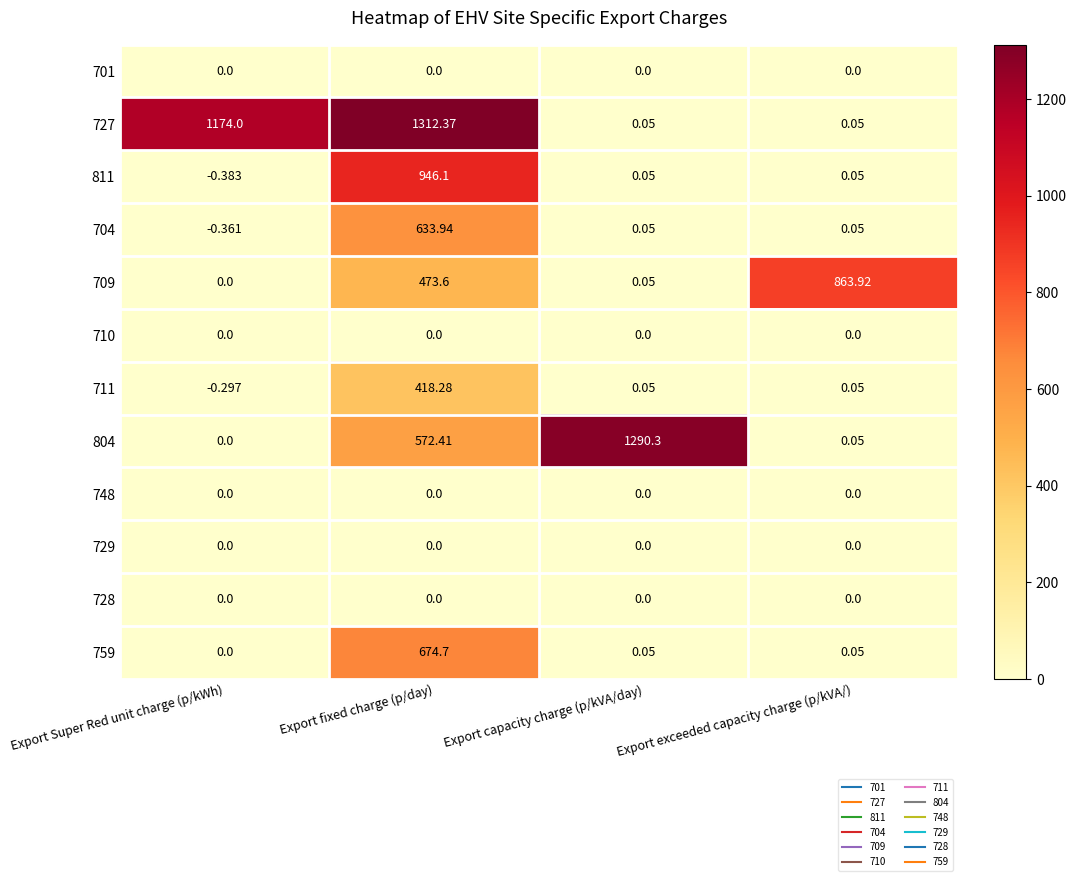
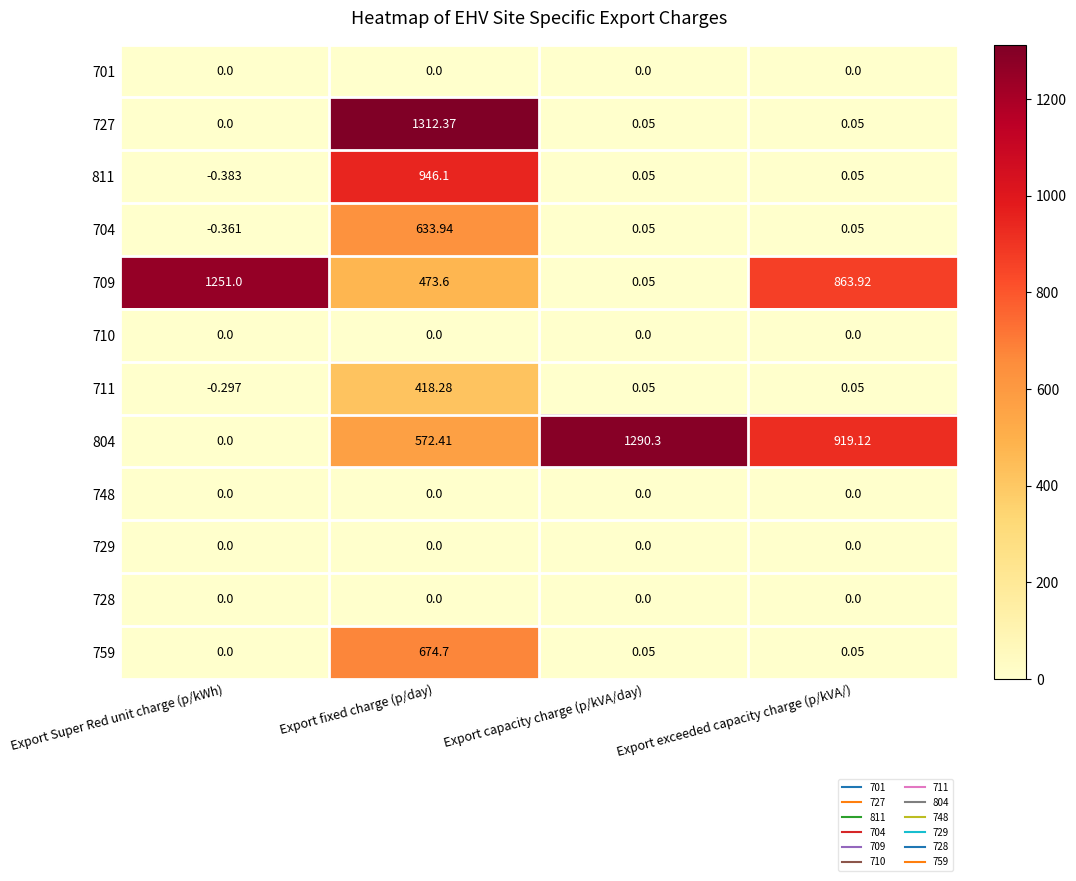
  {
    "701": {
      "Export Super Red unit charge (p/kWh)": 0.0,
      "Export fixed charge (p/day)": 0.0,
      "Export capacity charge (p/kVA/day)": 0.0,
      "Export exceeded capacity charge (p/kVA/)": 0.0
    },
    "727": {
-     "Export Super Red unit charge (p/kWh)": 1174.0,
+     "Export Super Red unit charge (p/kWh)": 0.0,
      "Export fixed charge (p/day)": 1312.37,
      "Export capacity charge (p/kVA/day)": 0.05,
      "Export exceeded capacity charge (p/kVA/)": 0.05
    },
    "811": {
      "Export Super Red unit charge (p/kWh)": -0.383,
      "Export fixed charge (p/day)": 946.1,
      "Export capacity charge (p/kVA/day)": 0.05,
      "Export exceeded capacity charge (p/kVA/)": 0.05
    },
    "704": {
      "Export Super Red unit charge (p/kWh)": -0.361,
      "Export fixed charge (p/day)": 633.94,
      "Export capacity charge (p/kVA/day)": 0.05,
      "Export exceeded capacity charge (p/kVA/)": 0.05
    },
    "709": {
-     "Export Super Red unit charge (p/kWh)": 0.0,
+     "Export Super Red unit charge (p/kWh)": 1251.0,
      "Export fixed charge (p/day)": 473.6,
      "Export capacity charge (p/kVA/day)": 0.05,
      "Export exceeded capacity charge (p/kVA/)": 863.92
    },
    "710": {
      "Export Super Red unit charge (p/kWh)": 0.0,
      "Export fixed charge (p/day)": 0.0,
      "Export capacity charge (p/kVA/day)": 0.0,
      "Export exceeded capacity charge (p/kVA/)": 0.0
    },
    "711": {
      "Export Super Red unit charge (p/kWh)": -0.297,
      "Export fixed charge (p/day)": 418.28,
      "Export capacity charge (p/kVA/day)": 0.05,
      "Export exceeded capacity charge (p/kVA/)": 0.05
    },
    "804": {
      "Export Super Red unit charge (p/kWh)": 0.0,
      "Export fixed charge (p/day)": 572.41,
      "Export capacity charge (p/kVA/day)": 1290.3,
-     "Export exceeded capacity charge (p/kVA/)": 0.05
+     "Export exceeded capacity charge (p/kVA/)": 919.12
    },
    "748": {
      "Export Super Red unit charge (p/kWh)": 0.0,
      "Export fixed charge (p/day)": 0.0,
      "Export capacity charge (p/kVA/day)": 0.0,
      "Export exceeded capacity charge (p/kVA/)": 0.0
    },
    "729": {
      "Export Super Red unit charge (p/kWh)": 0.0,
      "Export fixed charge (p/day)": 0.0,
      "Export capacity charge (p/kVA/day)": 0.0,
      "Export exceeded capacity charge (p/kVA/)": 0.0
    },
    "728": {
      "Export Super Red unit charge (p/kWh)": 0.0,
      "Export fixed charge (p/day)": 0.0,
      "Export capacity charge (p/kVA/day)": 0.0,
      "Export exceeded capacity charge (p/kVA/)": 0.0
    },
    "759": {
      "Export Super Red unit charge (p/kWh)": 0.0,
      "Export fixed charge (p/day)": 674.7,
      "Export capacity charge (p/kVA/day)": 0.05,
      "Export exceeded capacity charge (p/kVA/)": 0.05
    }
  }
